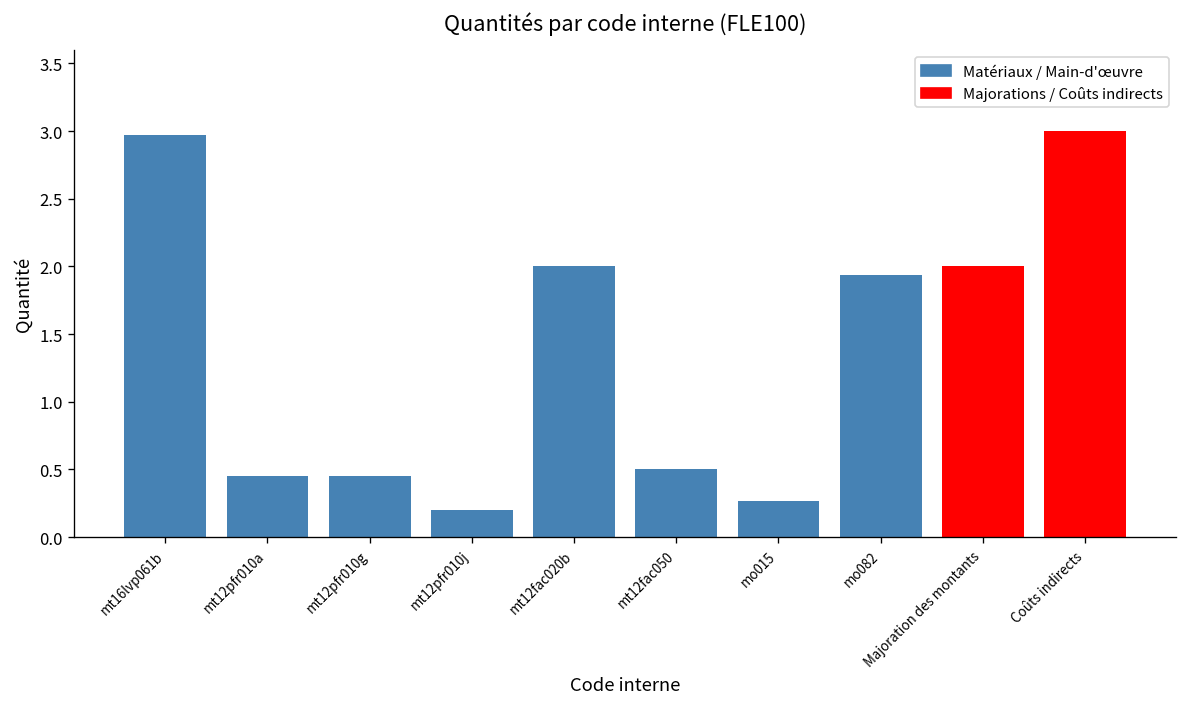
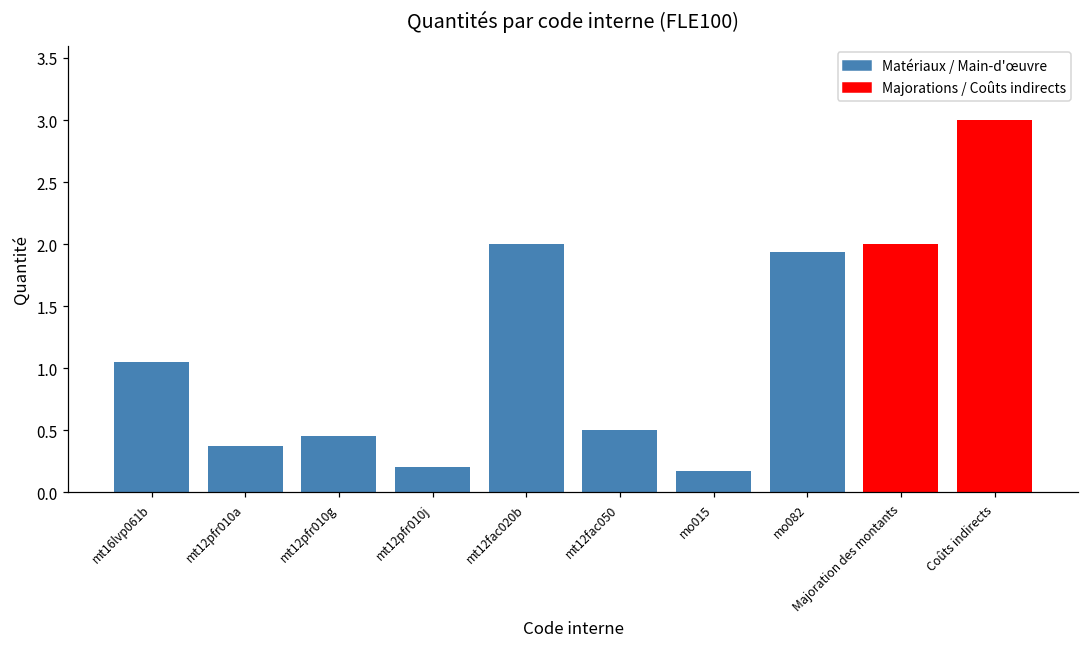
  {
-   "mt16lvp061b": 2.97,
-   "mt12pfr010a": 0.45,
+   "mt16lvp061b": 1.05,
+   "mt12pfr010a": 0.37,
    "mt12pfr010g": 0.45,
    "mt12pfr010j": 0.20,
    "mt12fac020b": 2.00,
    "mt12fac050": 0.50,
-   "mo015": 0.27,
+   "mo015": 0.17,
    "mo082": 1.93,
    "Majoration des montants": 2.00,
    "Coûts indirects": 3.00
  }
